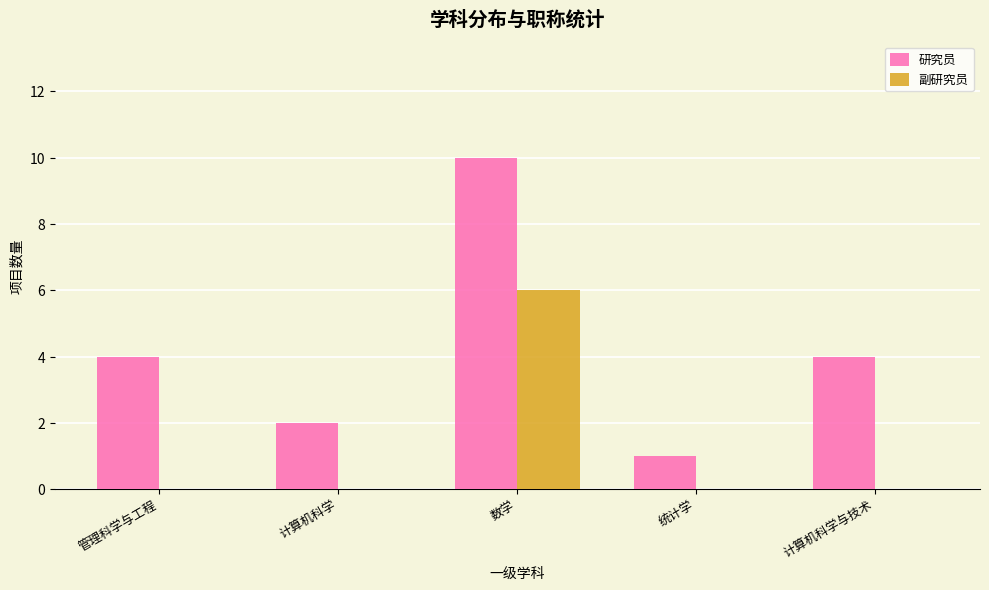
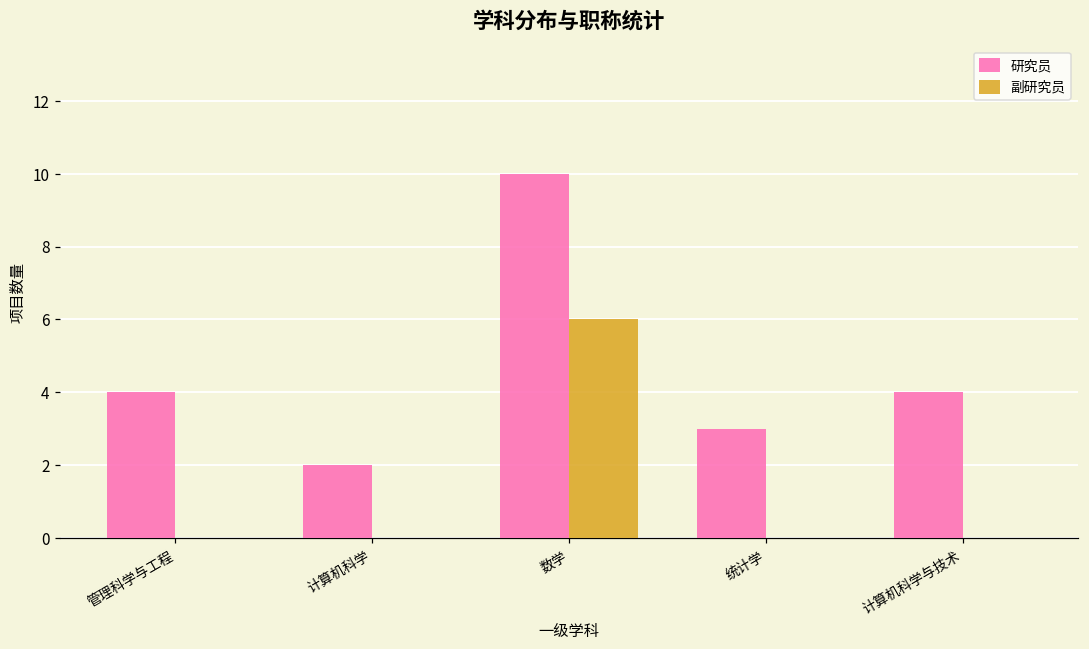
  {
    "研究员": {
      "管理科学与工程": 4,
      "计算机科学": 2,
      "数学": 10,
-     "统计学": 1,
+     "统计学": 3,
      "计算机科学与技术": 4
    },
    "副研究员": {
      "管理科学与工程": 0,
      "计算机科学": 0,
      "数学": 6,
      "统计学": 0,
      "计算机科学与技术": 0
    }
  }
